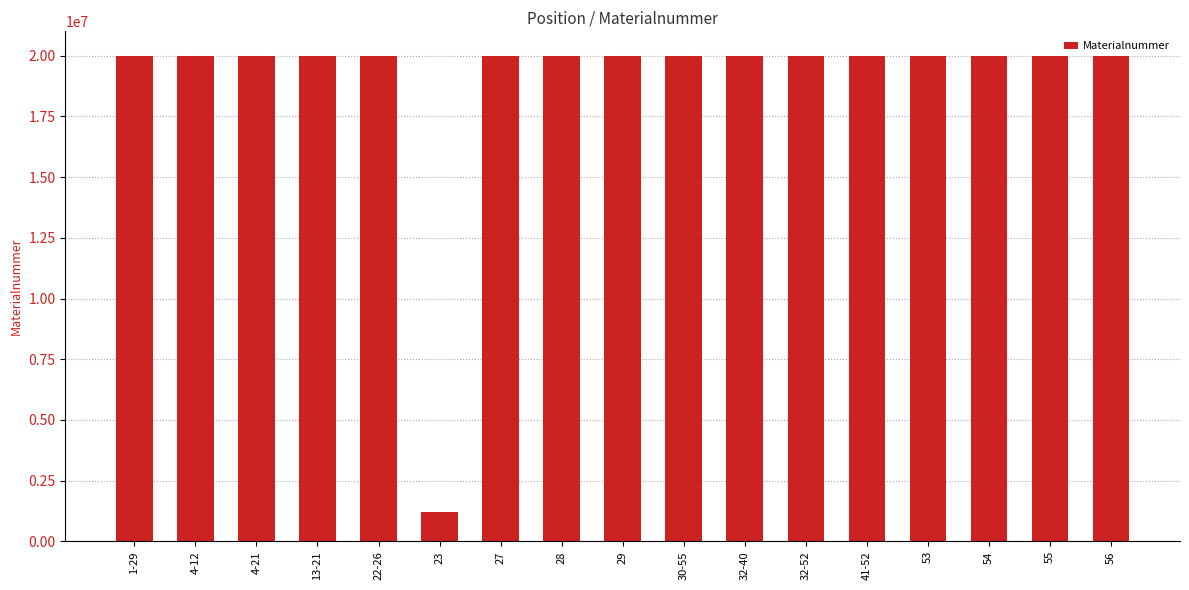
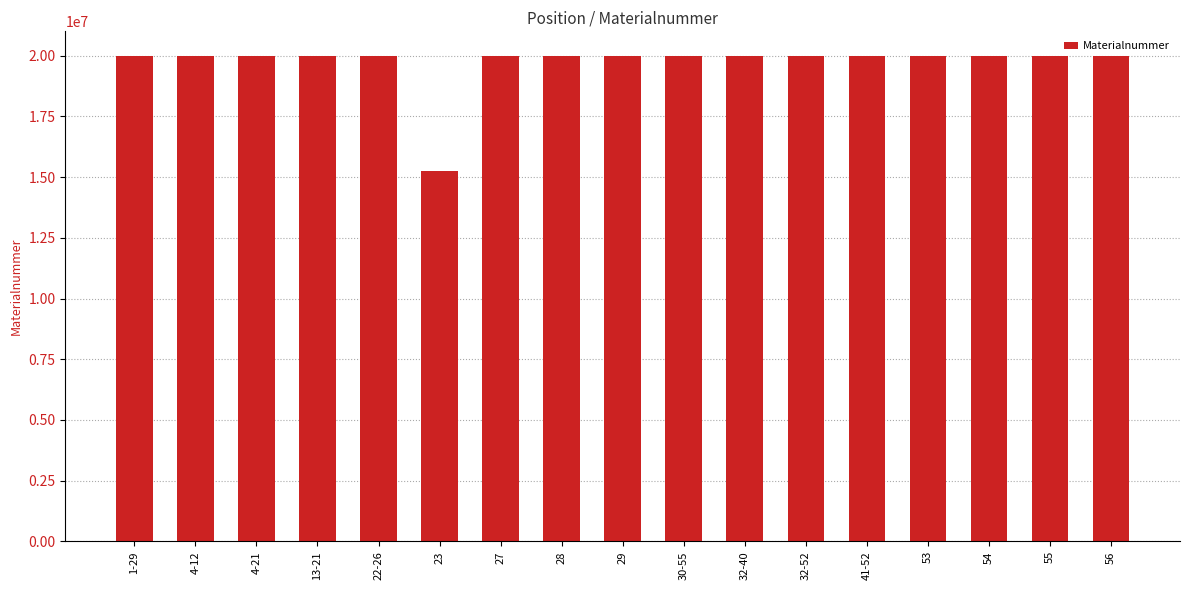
  {
    "1-29": 20000000,
    "4-12": 20000000,
    "4-21": 20000000,
    "13-21": 20000000,
    "22-26": 20000000,
-   "23": 1200000,
+   "23": 15200000,
    "27": 20000000,
    "28": 20000000,
    "29": 20000000,
    "30-55": 20000000,
    "32-40": 20000000,
    "32-52": 20000000,
    "41-52": 20000000,
    "53": 20000000,
    "54": 20000000,
    "55": 20000000,
    "56": 20000000
  }
